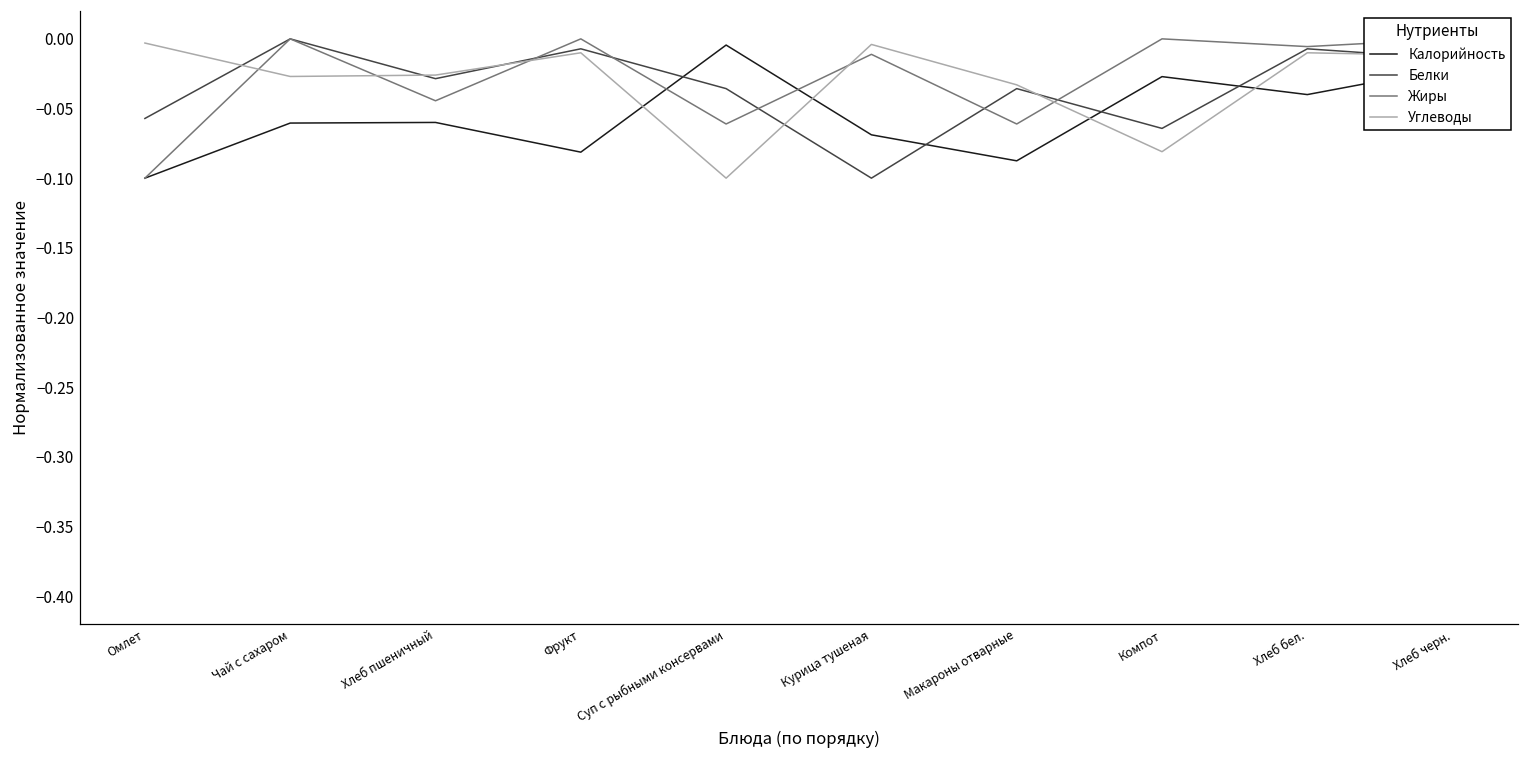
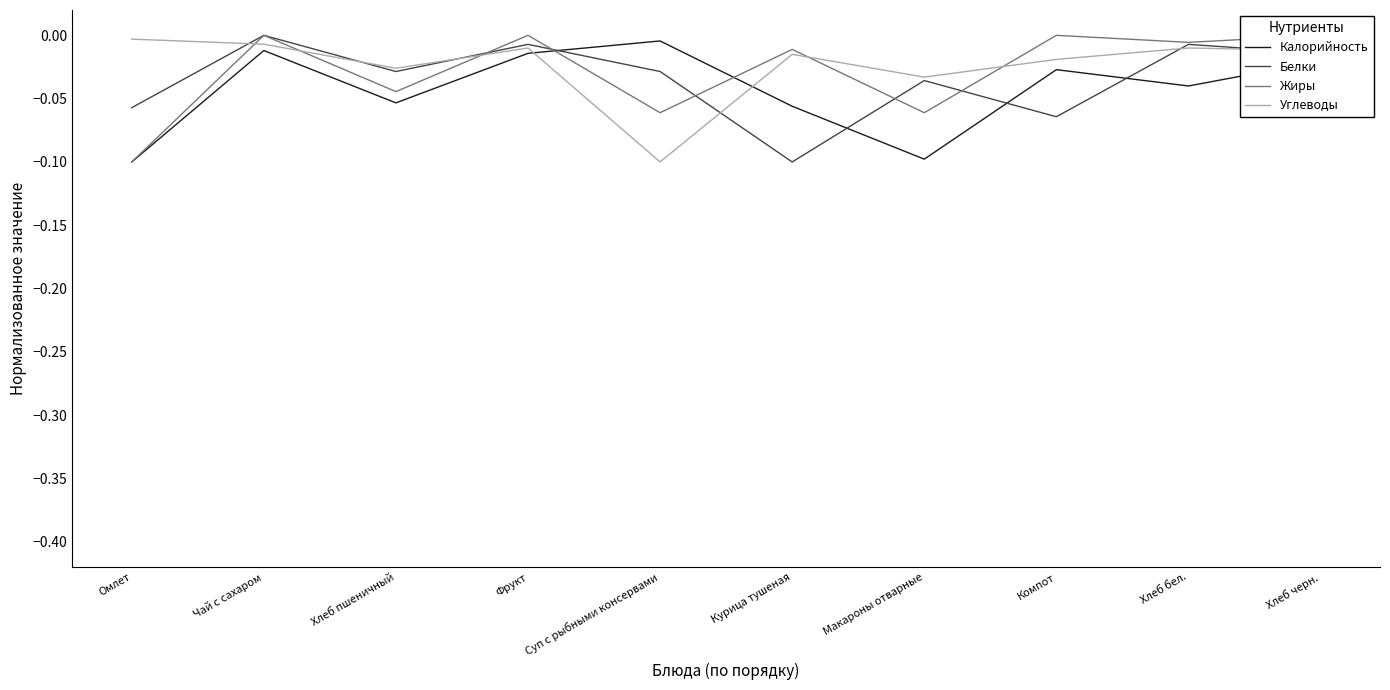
  {
    "Калорийность": {
-     "Чай с сахаром": -0.060,
-     "Хлеб пшеничный": -0.060,
-     "Фрукт": -0.081,
+     "Чай с сахаром": -0.012,
+     "Хлеб пшеничный": -0.053,
+     "Фрукт": -0.014,
      "Суп с рыбными консервами": -0.004,
-     "Курица тушеная": -0.069,
-     "Макароны отварные": -0.088,
+     "Курица тушеная": -0.056,
+     "Макароны отварные": -0.098,
      "Компот": -0.027,
      "Хлеб бел.": -0.040
    },
    "Белки": {
      "Омлет": -0.057,
      "Хлеб пшеничный": -0.029,
      "Фрукт": -0.007,
-     "Суп с рыбными консервами": -0.036,
+     "Суп с рыбными консервами": -0.029,
      "Курица тушеная": -0.100,
      "Макароны отварные": -0.036,
      "Компот": -0.064
    },
    "Жиры": {
      "Хлеб пшеничный": -0.044,
      "Фрукт": 0.000,
      "Суп с рыбными консервами": -0.061,
      "Курица тушеная": -0.011,
      "Макароны отварные": -0.061,
      "Компот": 0.000
    },
    "Углеводы": {
      "Омлет": -0.003,
-     "Чай с сахаром": -0.027,
+     "Чай с сахаром": -0.007,
      "Хлеб пшеничный": -0.026,
      "Фрукт": -0.010,
      "Суп с рыбными консервами": -0.100,
-     "Курица тушеная": -0.004,
+     "Курица тушеная": -0.015,
      "Макароны отварные": -0.033,
-     "Компот": -0.081,
+     "Компот": -0.019,
      "Хлеб бел.": -0.010
    }
  }
